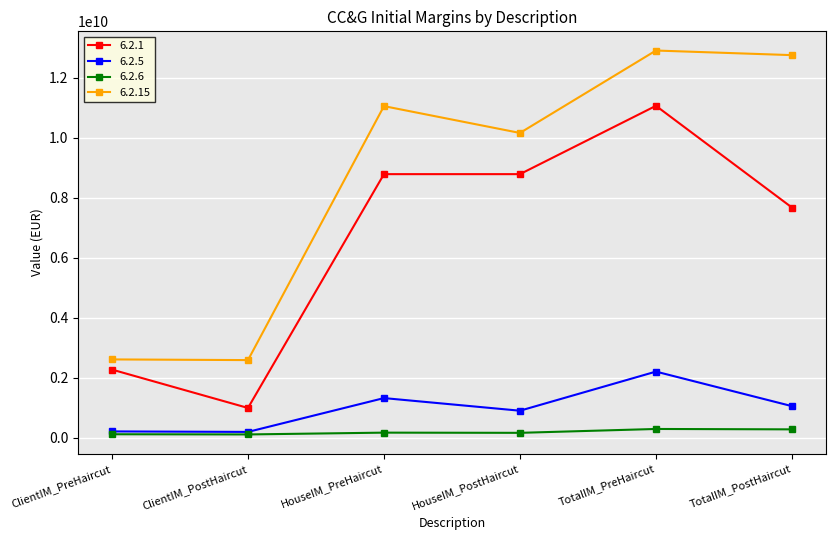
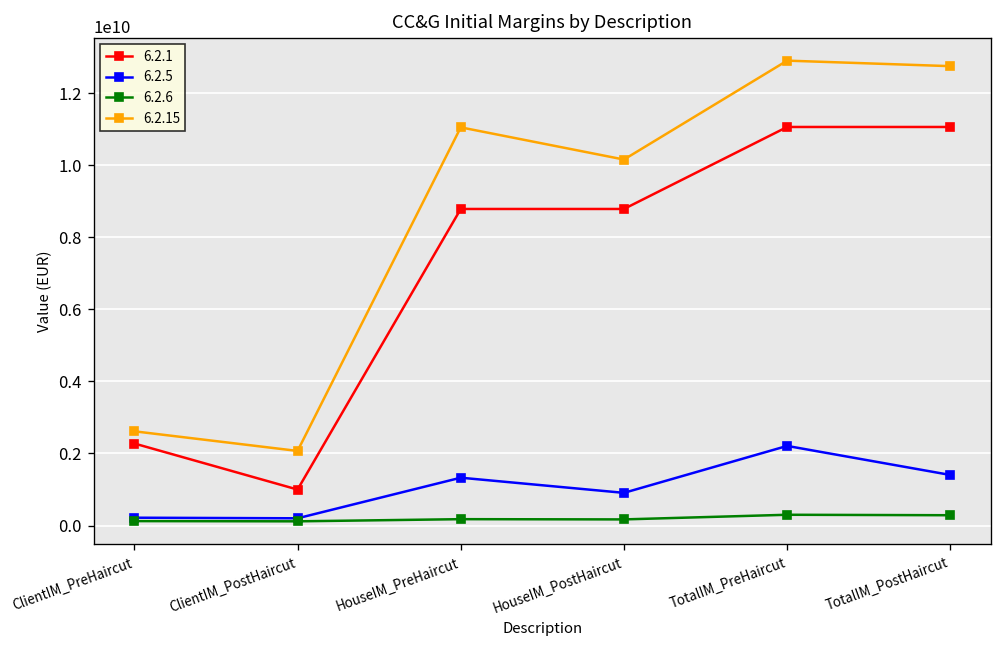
  {
    "6.2.1": {
      "ClientIM_PreHaircut": 2300000000,
      "ClientIM_PostHaircut": 1000000000,
      "HouseIM_PreHaircut": 8800000000,
      "HouseIM_PostHaircut": 8800000000,
      "TotalIM_PreHaircut": 11100000000,
-     "TotalIM_PostHaircut": 7700000000
+     "TotalIM_PostHaircut": 11100000000
    },
    "6.2.5": {
      "ClientIM_PreHaircut": 200000000,
      "HouseIM_PreHaircut": 1300000000,
      "HouseIM_PostHaircut": 900000000,
      "TotalIM_PreHaircut": 2200000000,
-     "TotalIM_PostHaircut": 1100000000
+     "TotalIM_PostHaircut": 1400000000
    },
    "6.2.6": {
      "ClientIM_PreHaircut": 100000000,
      "HouseIM_PreHaircut": 200000000,
      "HouseIM_PostHaircut": 200000000,
      "TotalIM_PreHaircut": 300000000,
      "TotalIM_PostHaircut": 300000000
    },
    "6.2.15": {
      "ClientIM_PreHaircut": 2600000000,
-     "ClientIM_PostHaircut": 2600000000,
+     "ClientIM_PostHaircut": 2100000000,
      "HouseIM_PreHaircut": 11000000000,
      "HouseIM_PostHaircut": 10200000000,
      "TotalIM_PreHaircut": 12900000000,
      "TotalIM_PostHaircut": 12700000000
    }
  }
